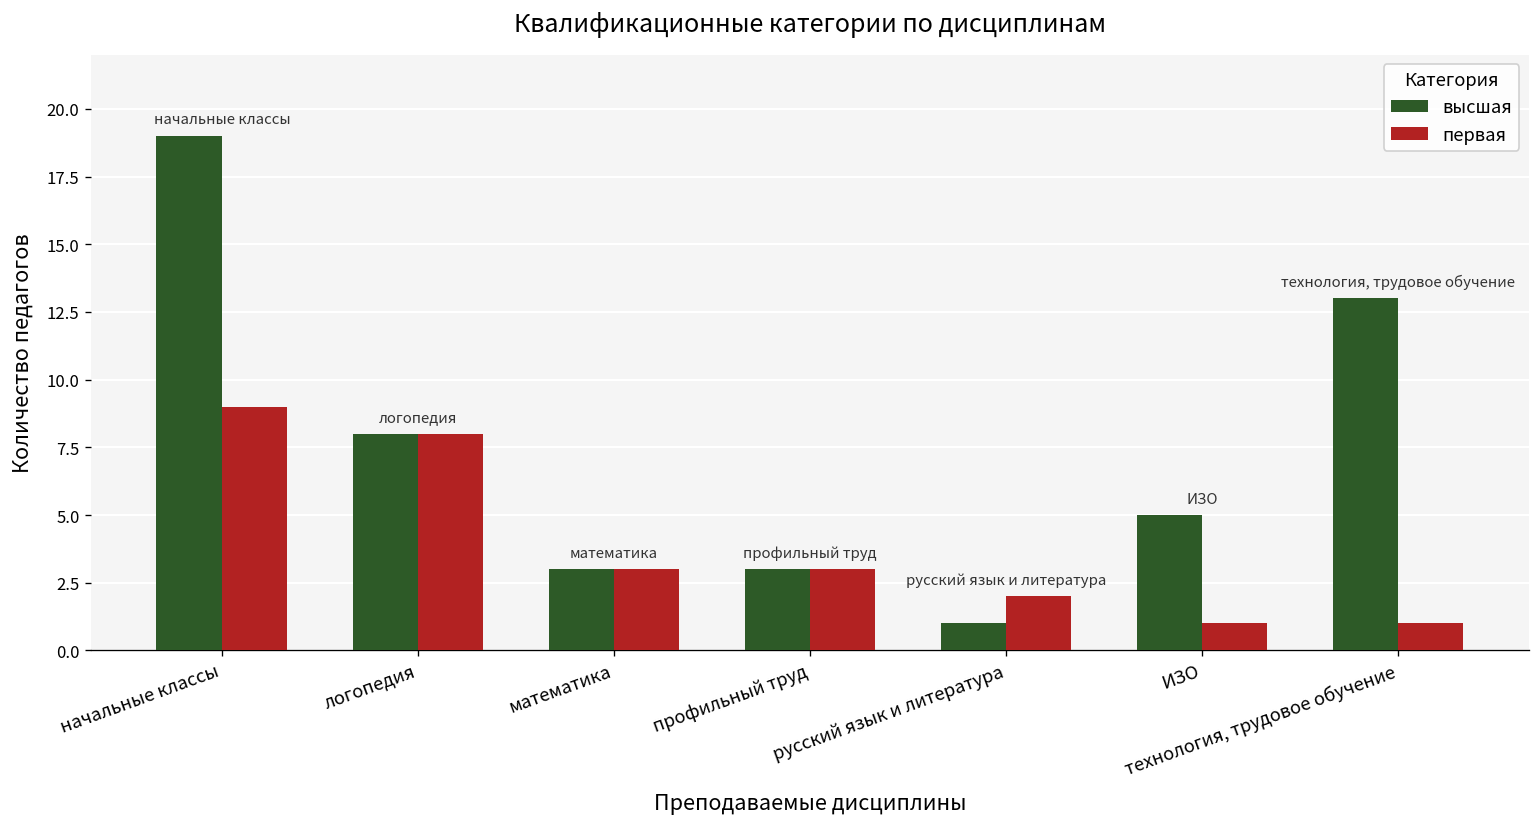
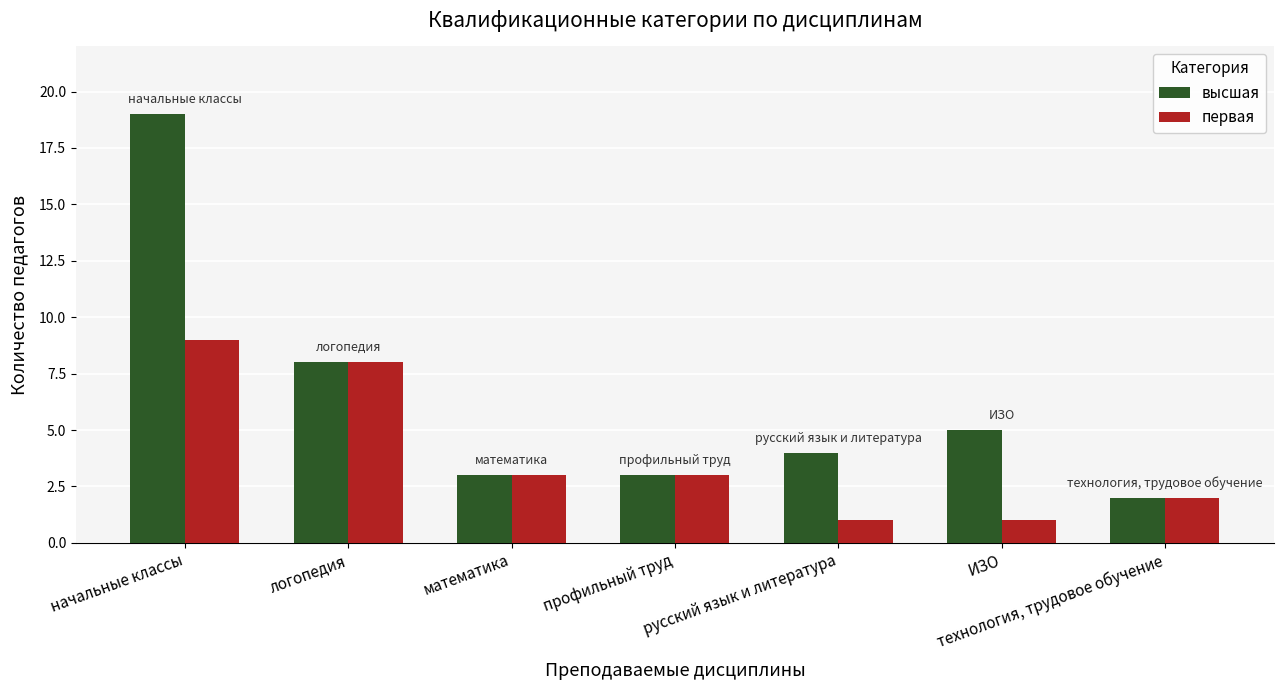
  {
    "высшая": {
      "начальные классы": 19,
      "логопедия": 8,
      "математика": 3,
      "профильный труд": 3,
-     "русский язык и литература": 1,
+     "русский язык и литература": 4,
      "ИЗО": 5,
-     "технология, трудовое обучение": 13
+     "технология, трудовое обучение": 2
    },
    "первая": {
      "начальные классы": 9,
      "логопедия": 8,
      "математика": 3,
      "профильный труд": 3,
-     "русский язык и литература": 2,
+     "русский язык и литература": 1,
      "ИЗО": 1,
-     "технология, трудовое обучение": 1
+     "технология, трудовое обучение": 2
    }
  }
